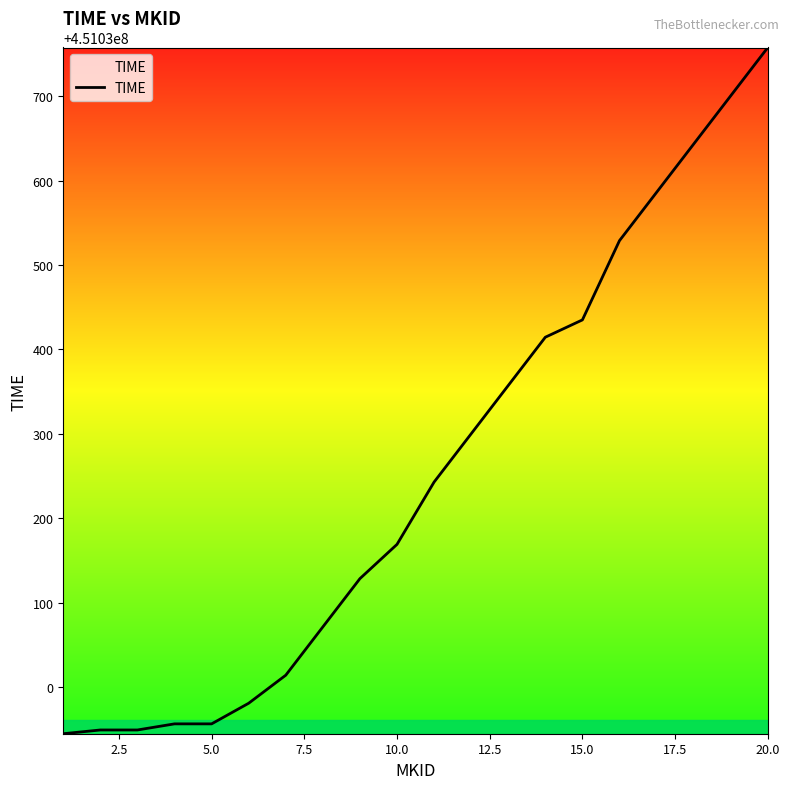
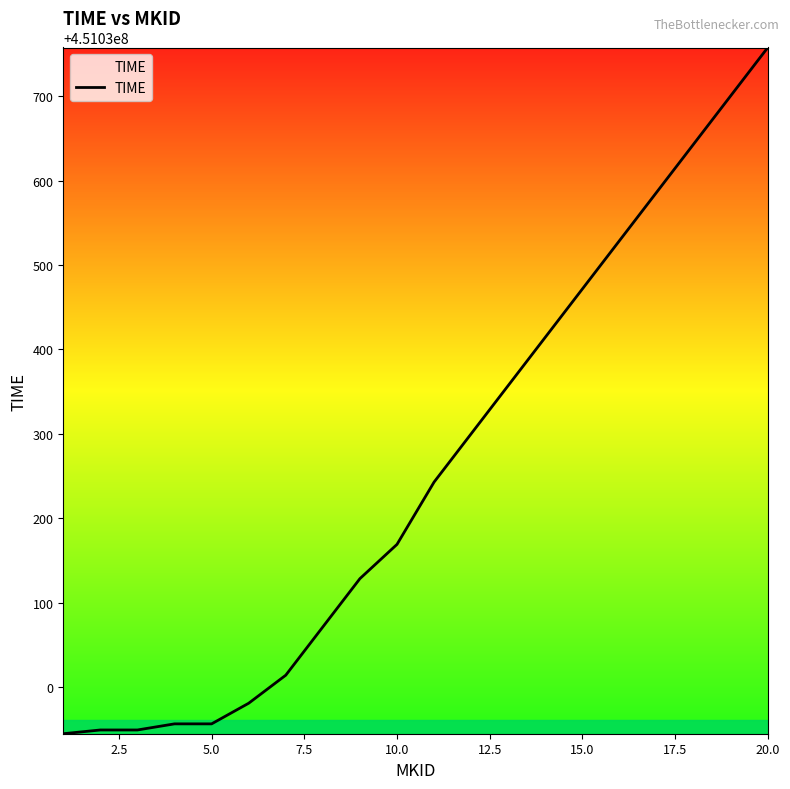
  {
    "10.0": 451030170,
-   "15.0": 451030440,
+   "15.0": 451030470,
    "20.0": 451030760
  }
